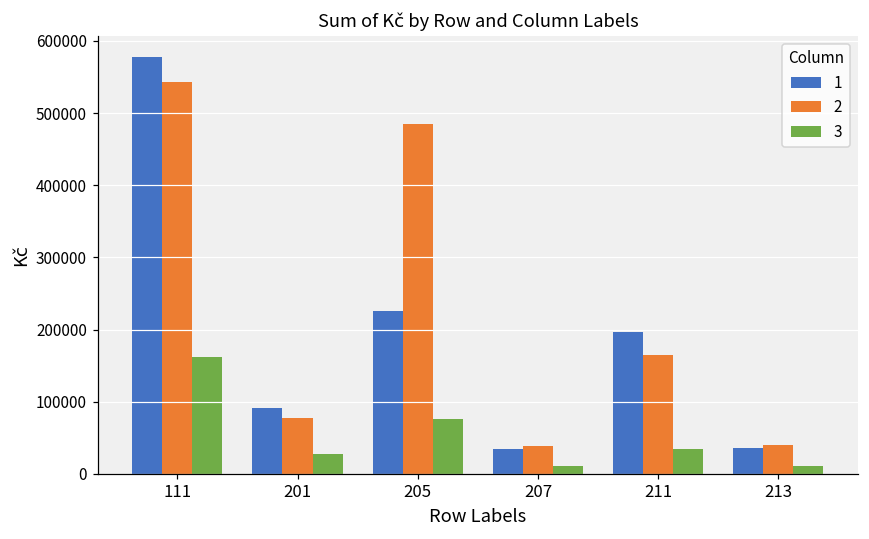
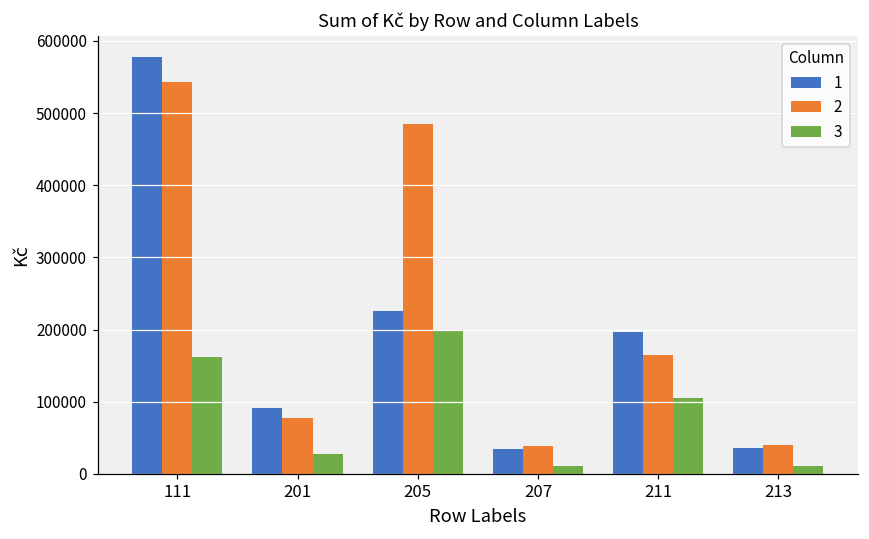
  {
    "1": {
      "111": 580000,
      "201": 90000,
      "205": 230000,
      "207": 30000,
      "211": 200000,
      "213": 40000
    },
    "2": {
      "111": 540000,
      "201": 80000,
      "205": 490000,
      "207": 40000,
      "211": 160000,
      "213": 40000
    },
    "3": {
      "111": 160000,
      "201": 30000,
-     "205": 80000,
+     "205": 200000,
      "207": 10000,
-     "211": 30000,
+     "211": 100000,
      "213": 10000
    }
  }
